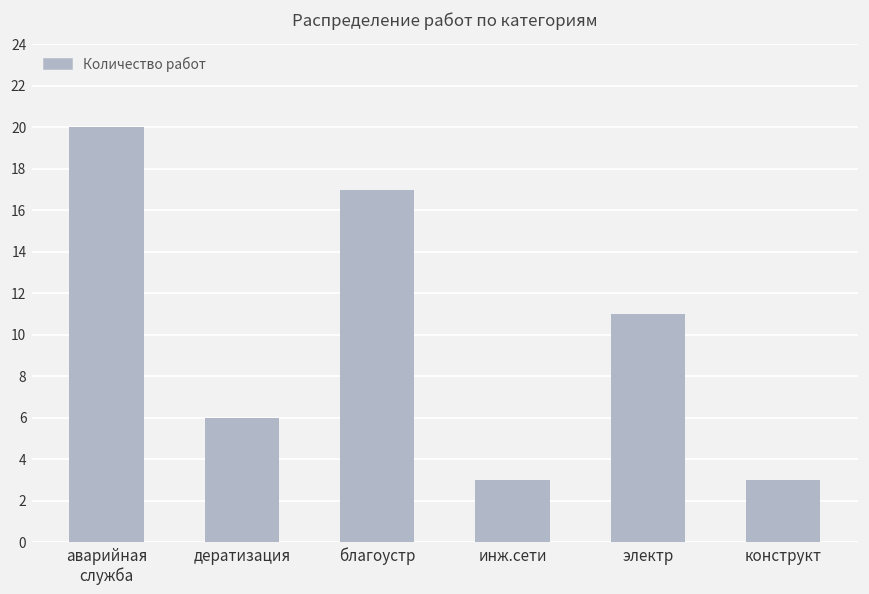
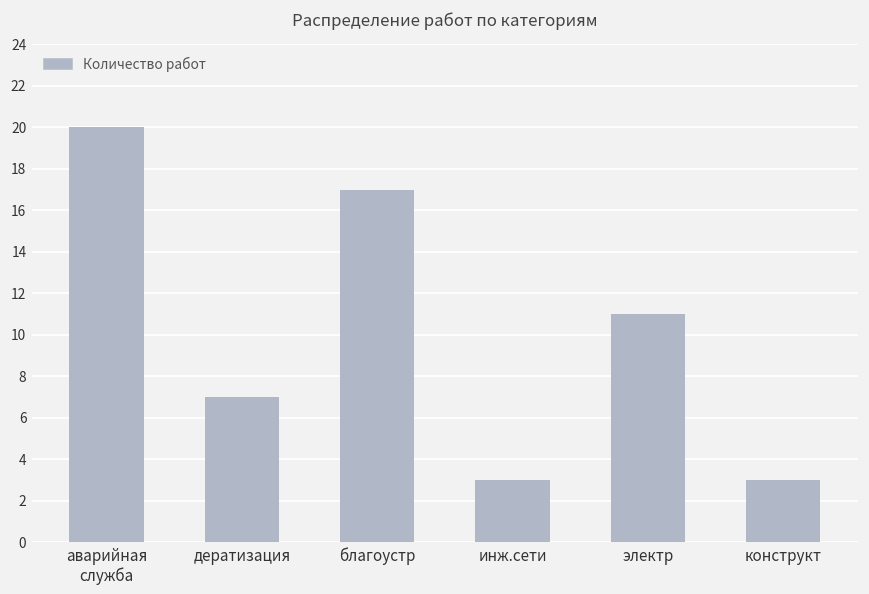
  {
    "аварийная служба": 20,
-   "дератизация": 6,
+   "дератизация": 7,
    "благоустр": 17,
    "инж.сети": 3,
    "электр": 11,
    "конструкт": 3
  }
